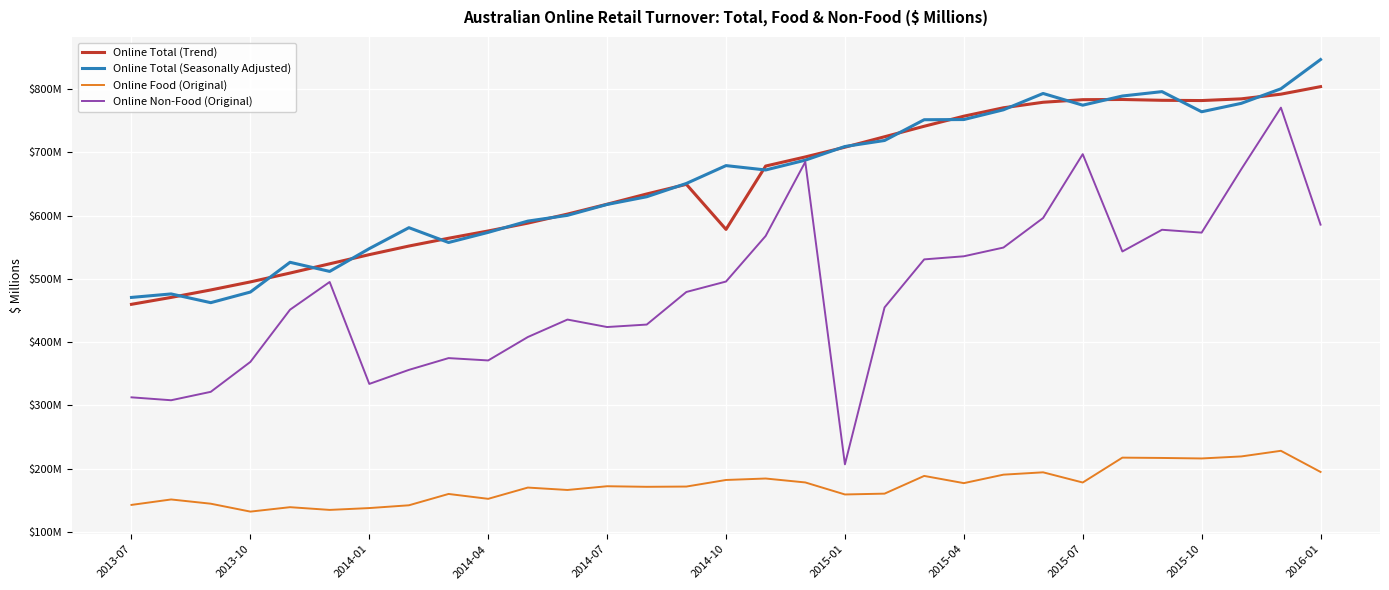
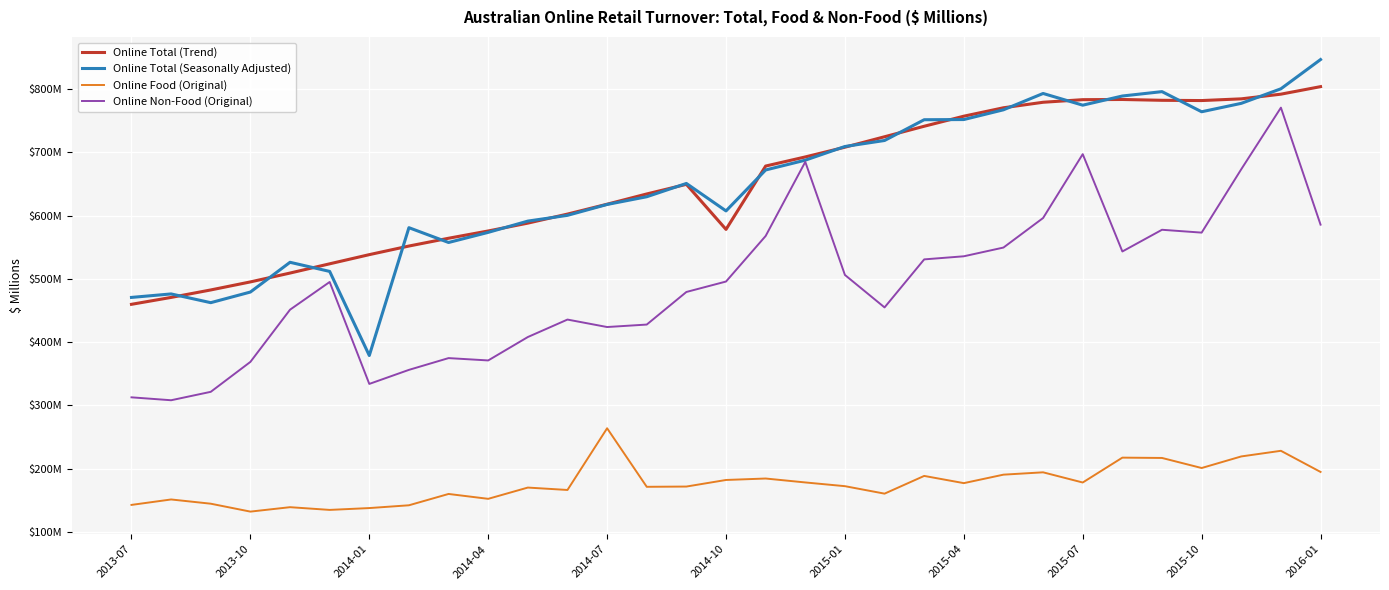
  {
    "Online Total (Trend)": {
      "2013-07": "$460000000",
      "2013-10": "$500000000",
      "2014-01": "$540000000",
      "2014-10": "$580000000",
      "2015-04": "$760000000",
      "2015-07": "$780000000",
      "2015-10": "$780000000",
      "2016-01": "$800000000"
    },
    "Online Total (Seasonally Adjusted)": {
      "2013-07": "$470000000",
      "2013-10": "$480000000",
-     "2014-01": "$550000000",
-     "2014-10": "$680000000",
+     "2014-01": "$380000000",
+     "2014-10": "$610000000",
      "2015-04": "$750000000",
      "2015-07": "$770000000",
      "2015-10": "$760000000",
      "2016-01": "$850000000"
    },
    "Online Food (Original)": {
      "2013-07": "$140000000",
      "2013-10": "$130000000",
      "2014-01": "$140000000",
      "2014-04": "$150000000",
-     "2014-07": "$170000000",
+     "2014-07": "$260000000",
      "2014-10": "$180000000",
-     "2015-01": "$160000000",
+     "2015-01": "$170000000",
      "2015-04": "$180000000",
      "2015-07": "$180000000",
-     "2015-10": "$220000000",
+     "2015-10": "$200000000",
      "2016-01": "$190000000"
    },
    "Online Non-Food (Original)": {
      "2013-07": "$310000000",
      "2013-10": "$370000000",
      "2014-01": "$330000000",
      "2014-04": "$370000000",
      "2014-07": "$420000000",
      "2014-10": "$500000000",
-     "2015-01": "$210000000",
+     "2015-01": "$510000000",
      "2015-04": "$540000000",
      "2015-07": "$700000000",
      "2015-10": "$570000000",
      "2016-01": "$590000000"
    }
  }
